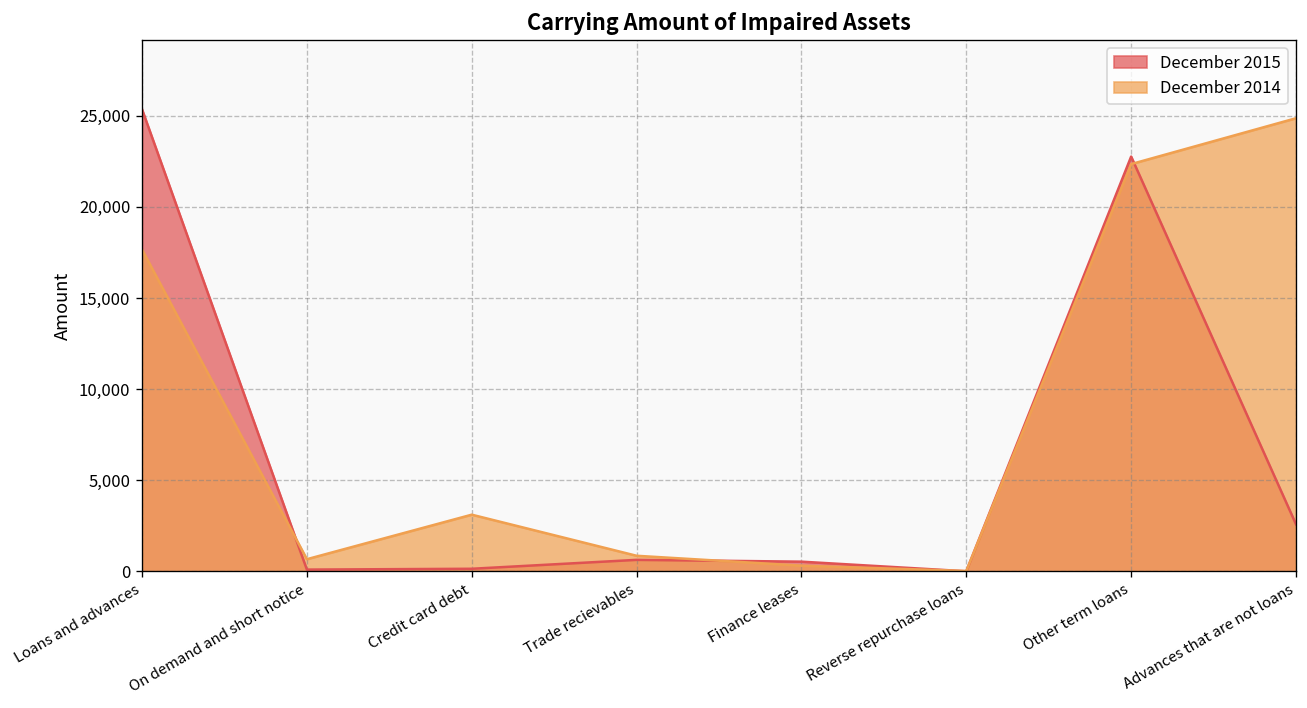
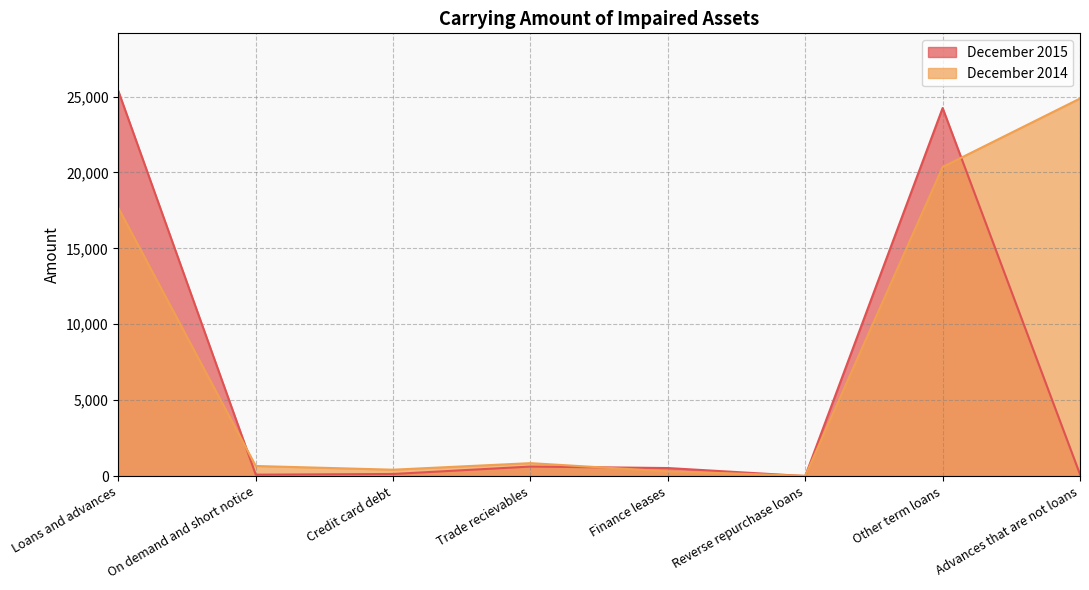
  {
    "December 2015": {
      "Loans and advances": "25,400",
      "On demand and short notice": "100",
      "Credit card debt": "100",
      "Trade recievables": "600",
      "Finance leases": "500",
-     "Other term loans": "22,800",
-     "Advances that are not loans": "2,600"
+     "Other term loans": "24,200",
+     "Advances that are not loans": "100"
    },
    "December 2014": {
      "Loans and advances": "17,700",
      "On demand and short notice": "700",
-     "Credit card debt": "3,100",
+     "Credit card debt": "400",
      "Trade recievables": "900",
      "Finance leases": "300",
-     "Other term loans": "22,400",
+     "Other term loans": "20,400",
      "Advances that are not loans": "24,900"
    }
  }
